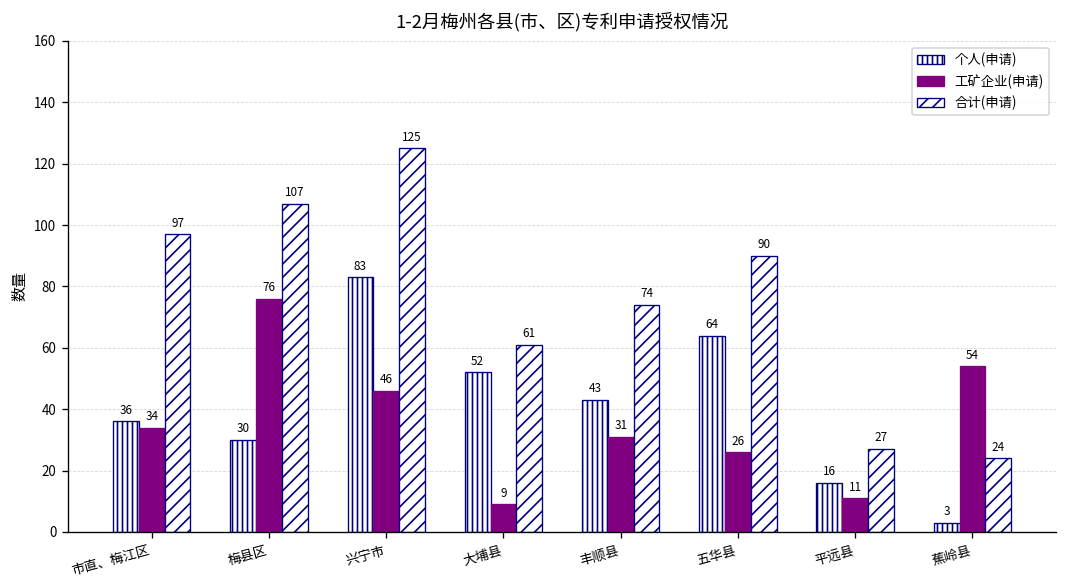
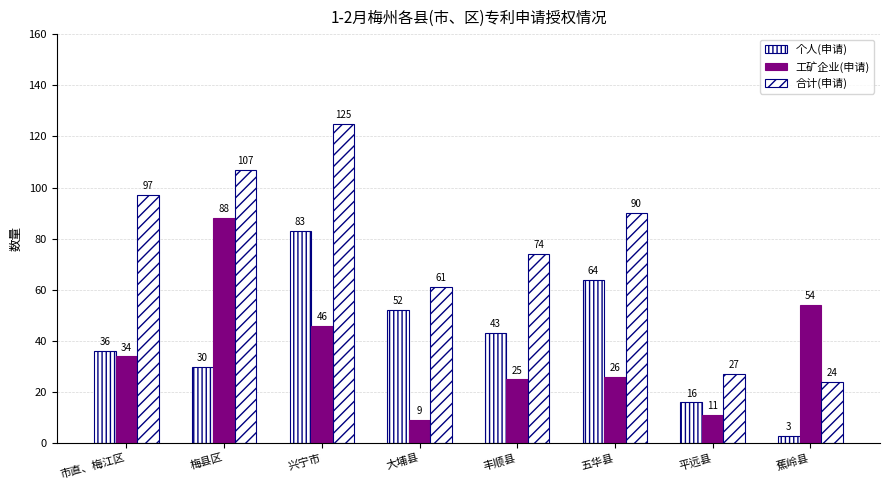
  {
    "工矿企业(申请)": {
      "市直、梅江区": 34,
-     "梅县区": 76,
+     "梅县区": 88,
      "兴宁市": 46,
      "大埔县": 9,
-     "丰顺县": 31,
+     "丰顺县": 25,
      "五华县": 26,
      "平远县": 11,
      "蕉岭县": 54
    }
  }
